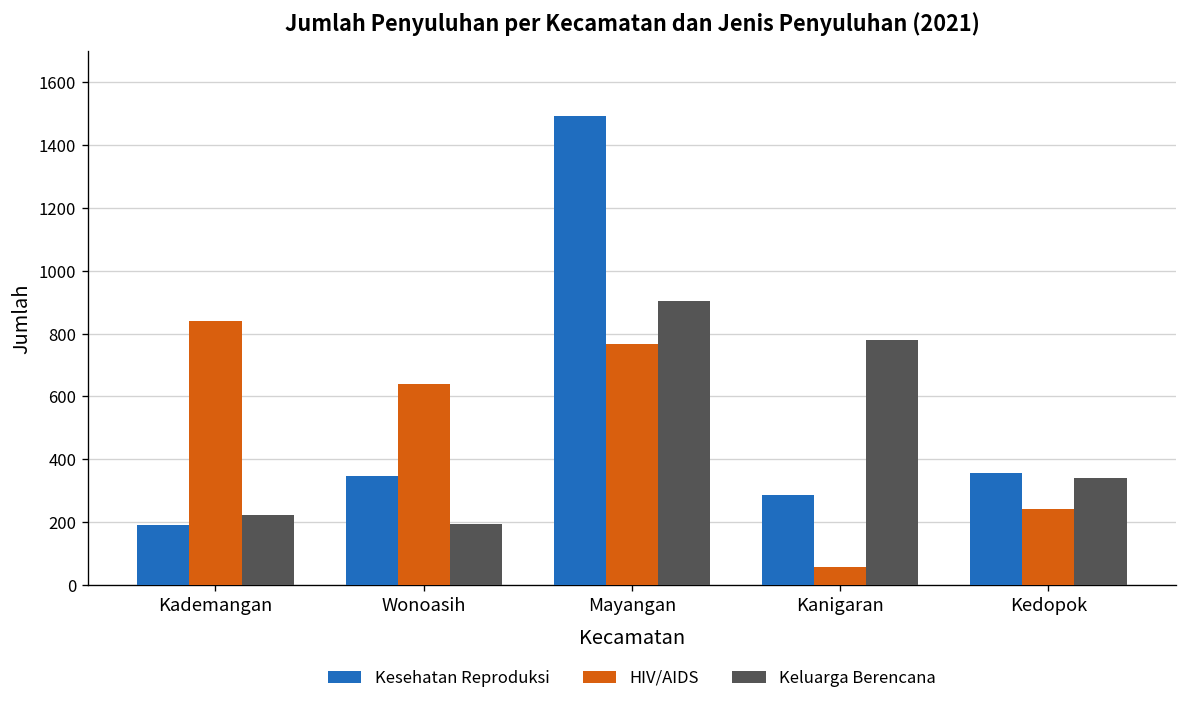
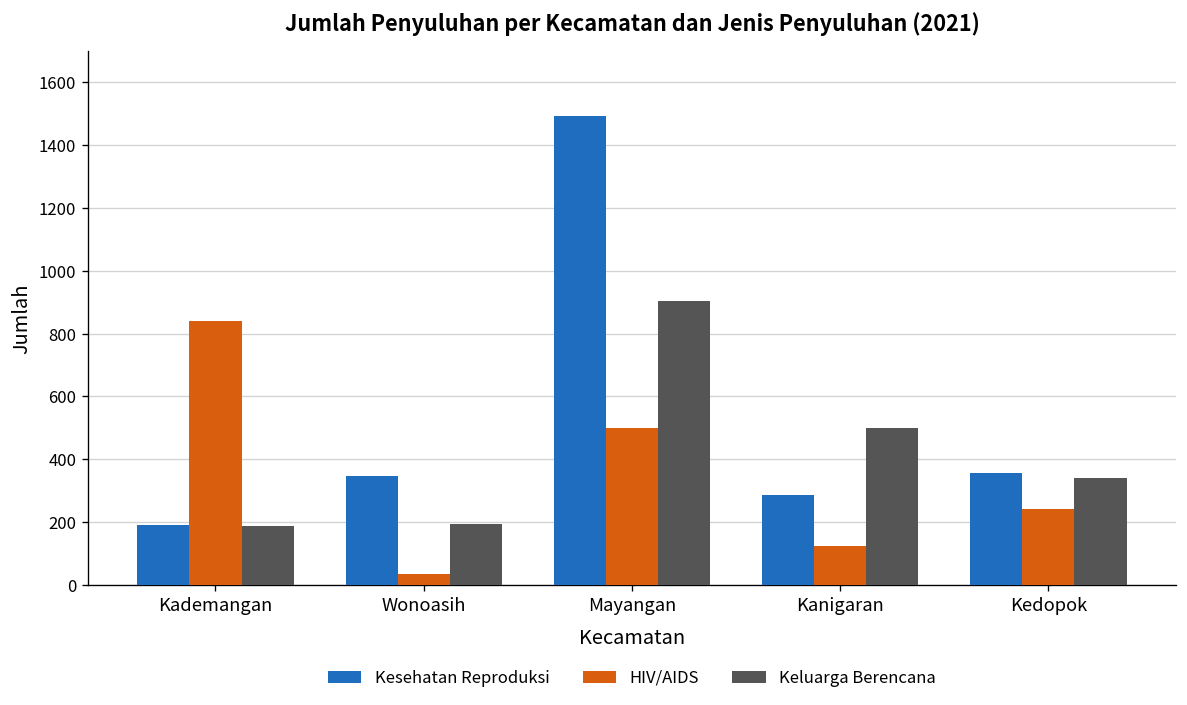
  {
    "Kesehatan Reproduksi": {
      "Kademangan": 190,
      "Wonoasih": 350,
      "Mayangan": 1490,
      "Kanigaran": 290,
      "Kedopok": 360
    },
    "HIV/AIDS": {
      "Kademangan": 840,
-     "Wonoasih": 640,
-     "Mayangan": 770,
-     "Kanigaran": 60,
+     "Wonoasih": 40,
+     "Mayangan": 500,
+     "Kanigaran": 130,
      "Kedopok": 240
    },
    "Keluarga Berencana": {
-     "Kademangan": 220,
+     "Kademangan": 190,
      "Wonoasih": 190,
      "Mayangan": 910,
-     "Kanigaran": 780,
+     "Kanigaran": 500,
      "Kedopok": 340
    }
  }
